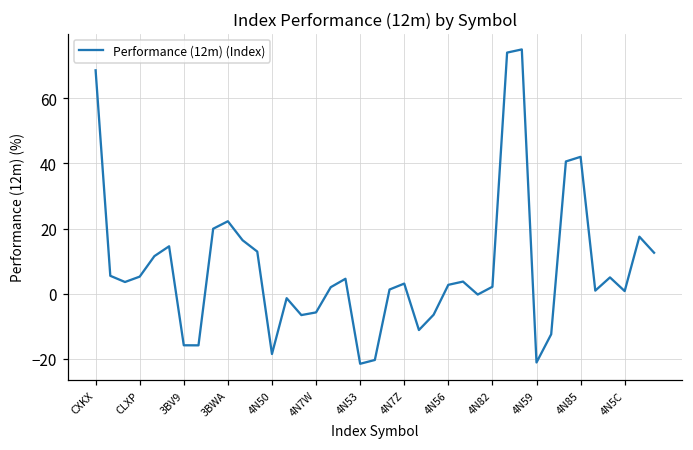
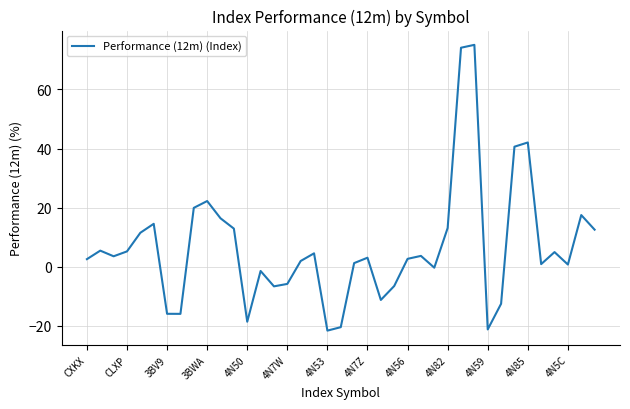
  {
-   "CXKX": 69,
+   "CXKX": 3,
    "CLXP": 5,
    "3BV9": -16,
    "3BWA": 22,
    "4N50": -19,
    "4N7W": -6,
    "4N53": -22,
    "4N7Z": 3,
    "4N56": 3,
-   "4N82": 2,
+   "4N82": 13,
    "4N59": -21,
    "4N85": 42,
    "4N5C": 1
  }
